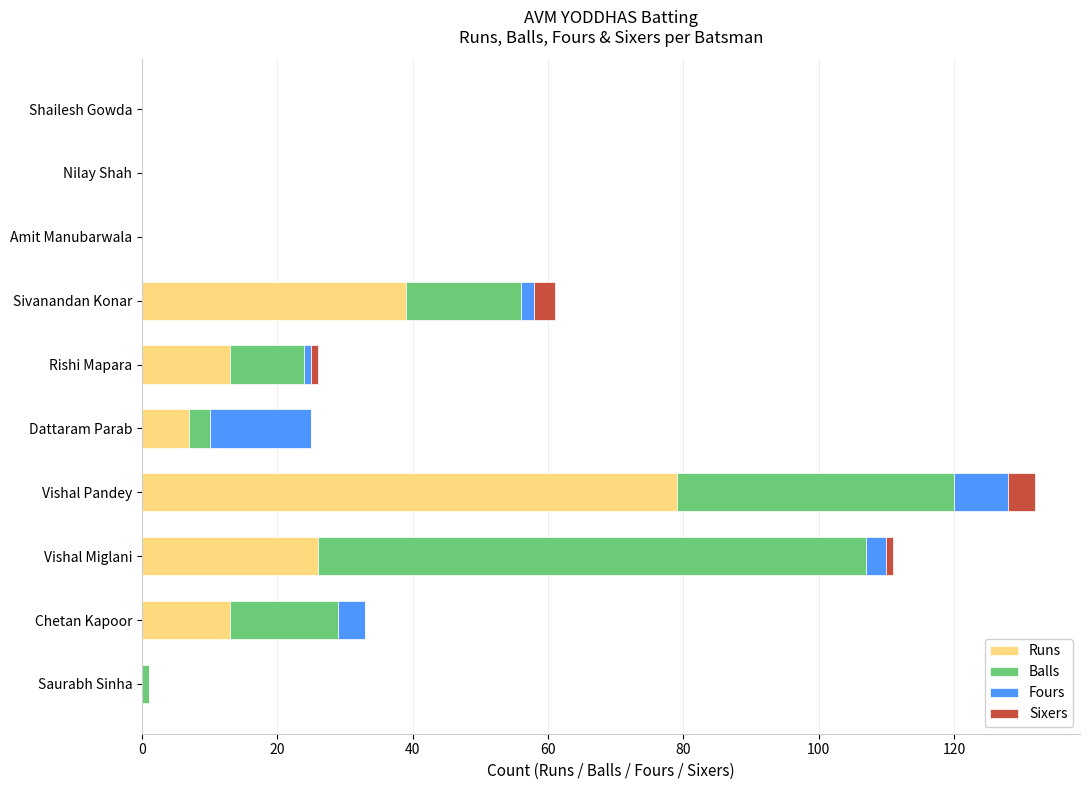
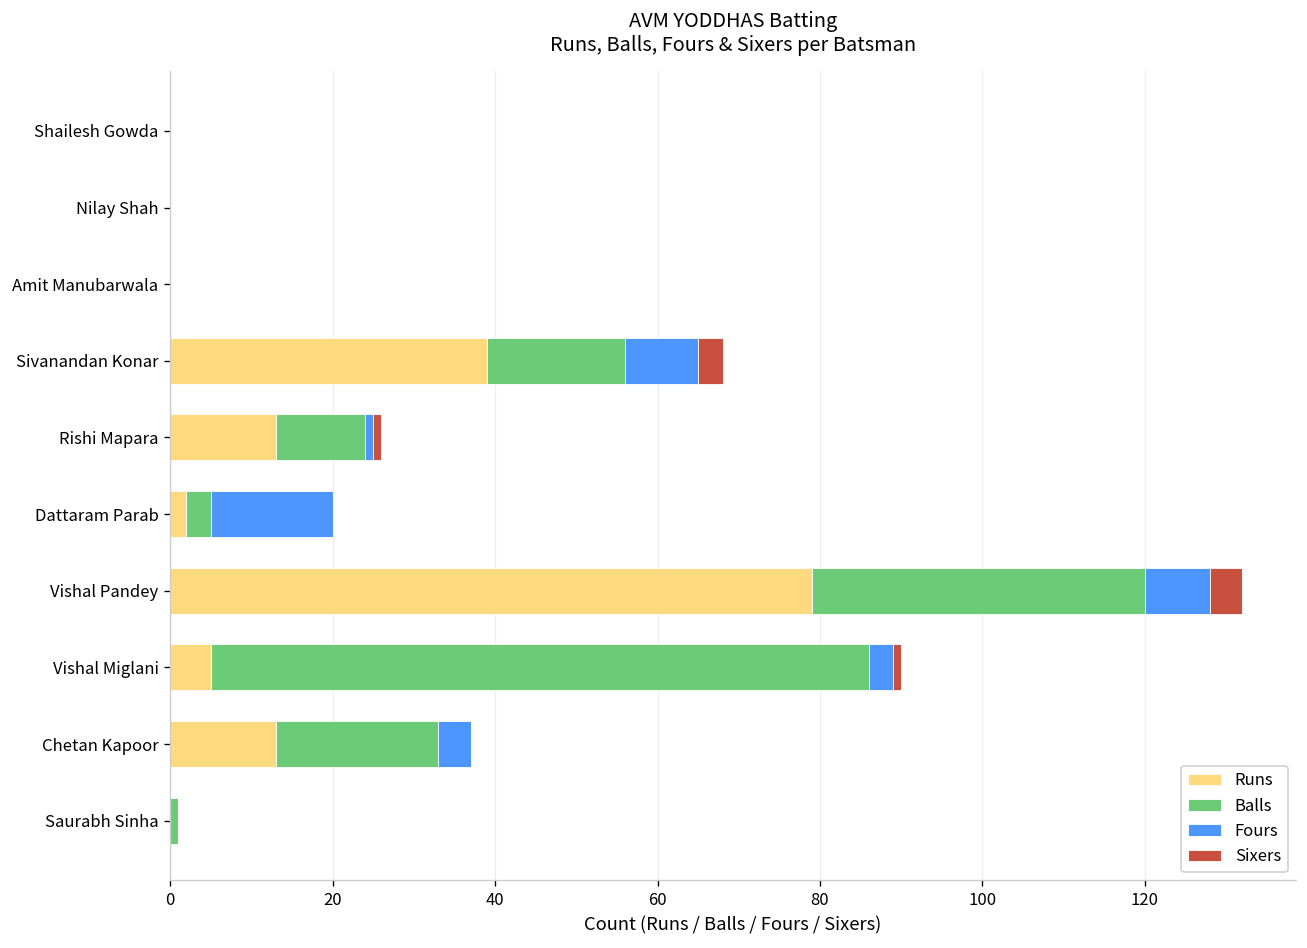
  {
    "Runs": {
      "Shailesh Gowda": 0,
      "Nilay Shah": 0,
      "Amit Manubarwala": 0,
      "Sivanandan Konar": 39,
      "Rishi Mapara": 13,
-     "Dattaram Parab": 7,
+     "Dattaram Parab": 2,
      "Vishal Pandey": 79,
-     "Vishal Miglani": 26,
+     "Vishal Miglani": 5,
      "Chetan Kapoor": 13,
      "Saurabh Sinha": 0
    },
    "Balls": {
      "Shailesh Gowda": 0,
      "Nilay Shah": 0,
      "Amit Manubarwala": 0,
      "Sivanandan Konar": 17,
      "Rishi Mapara": 11,
      "Dattaram Parab": 3,
      "Vishal Pandey": 41,
      "Vishal Miglani": 81,
-     "Chetan Kapoor": 16,
+     "Chetan Kapoor": 20,
      "Saurabh Sinha": 1
    },
    "Fours": {
      "Shailesh Gowda": 0,
      "Nilay Shah": 0,
      "Amit Manubarwala": 0,
-     "Sivanandan Konar": 2,
+     "Sivanandan Konar": 9,
      "Rishi Mapara": 1,
      "Dattaram Parab": 15,
      "Vishal Pandey": 8,
      "Vishal Miglani": 3,
      "Chetan Kapoor": 4,
      "Saurabh Sinha": 0
    },
    "Sixers": {
      "Shailesh Gowda": 0,
      "Nilay Shah": 0,
      "Amit Manubarwala": 0,
      "Sivanandan Konar": 3,
      "Rishi Mapara": 1,
      "Dattaram Parab": 0,
      "Vishal Pandey": 4,
      "Vishal Miglani": 1,
      "Chetan Kapoor": 0,
      "Saurabh Sinha": 0
    }
  }
